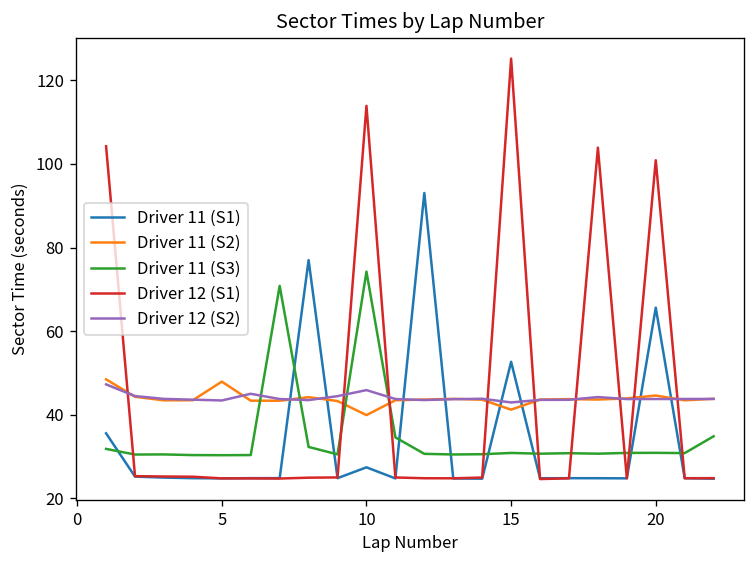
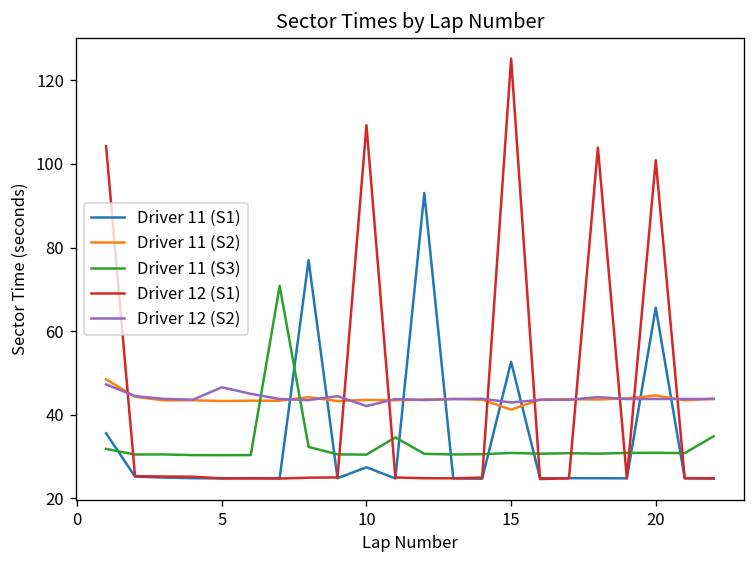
  {
    "Driver 11 (S1)": {
      "10": 27,
      "15": 53,
      "20": 66
    },
    "Driver 11 (S2)": {
-     "5": 48,
-     "10": 40,
+     "5": 43,
+     "10": 44,
      "15": 41,
      "20": 45
    },
    "Driver 11 (S3)": {
      "5": 30,
-     "10": 74,
+     "10": 30,
      "15": 31,
      "20": 31
    },
    "Driver 12 (S1)": {
-     "10": 114,
+     "10": 109,
      "15": 125,
      "20": 101
    },
    "Driver 12 (S2)": {
-     "5": 43,
-     "10": 46,
+     "5": 47,
+     "10": 42,
      "15": 43,
      "20": 44
    }
  }
